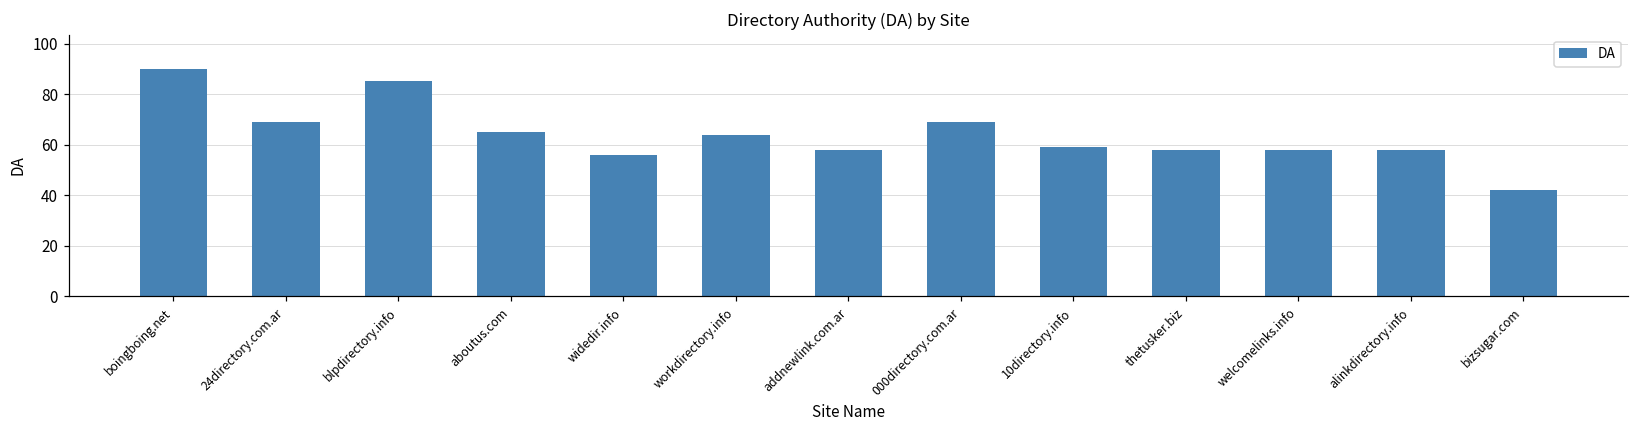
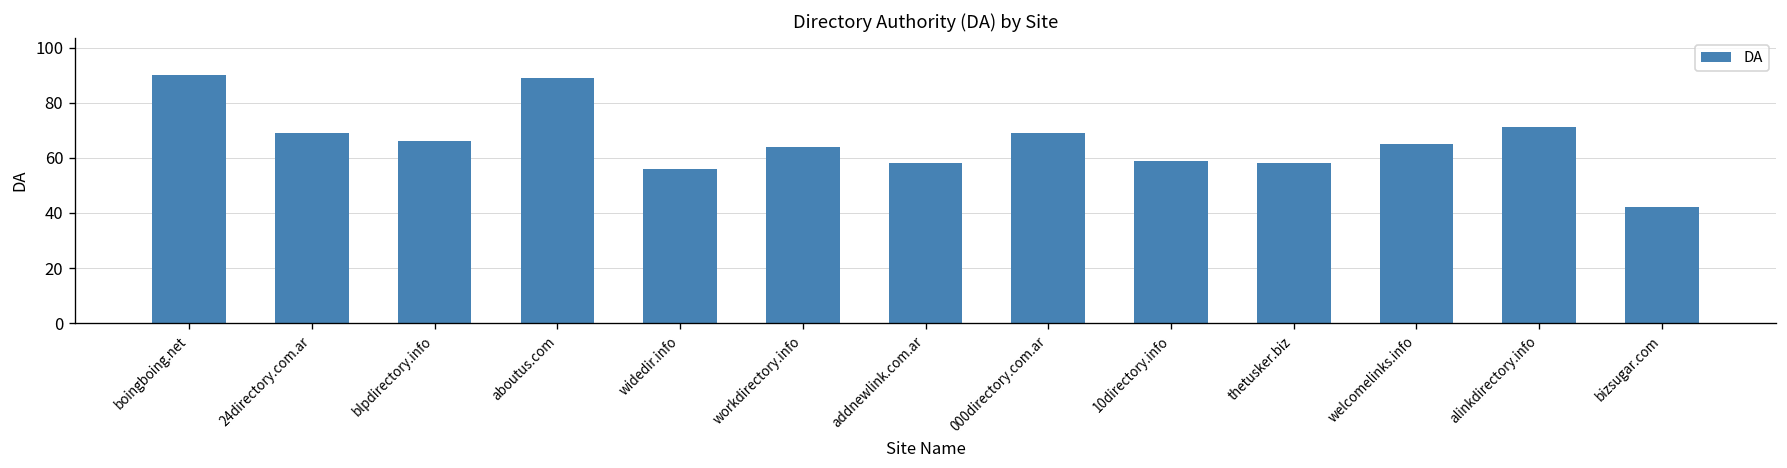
  {
    "boingboing.net": 90,
    "24directory.com.ar": 69,
-   "blpdirectory.info": 85,
-   "aboutus.com": 65,
+   "blpdirectory.info": 66,
+   "aboutus.com": 89,
    "widedir.info": 56,
    "workdirectory.info": 64,
    "addnewlink.com.ar": 58,
    "000directory.com.ar": 69,
    "10directory.info": 59,
    "thetusker.biz": 58,
-   "welcomelinks.info": 58,
-   "alinkdirectory.info": 58,
+   "welcomelinks.info": 65,
+   "alinkdirectory.info": 71,
    "bizsugar.com": 42
  }
